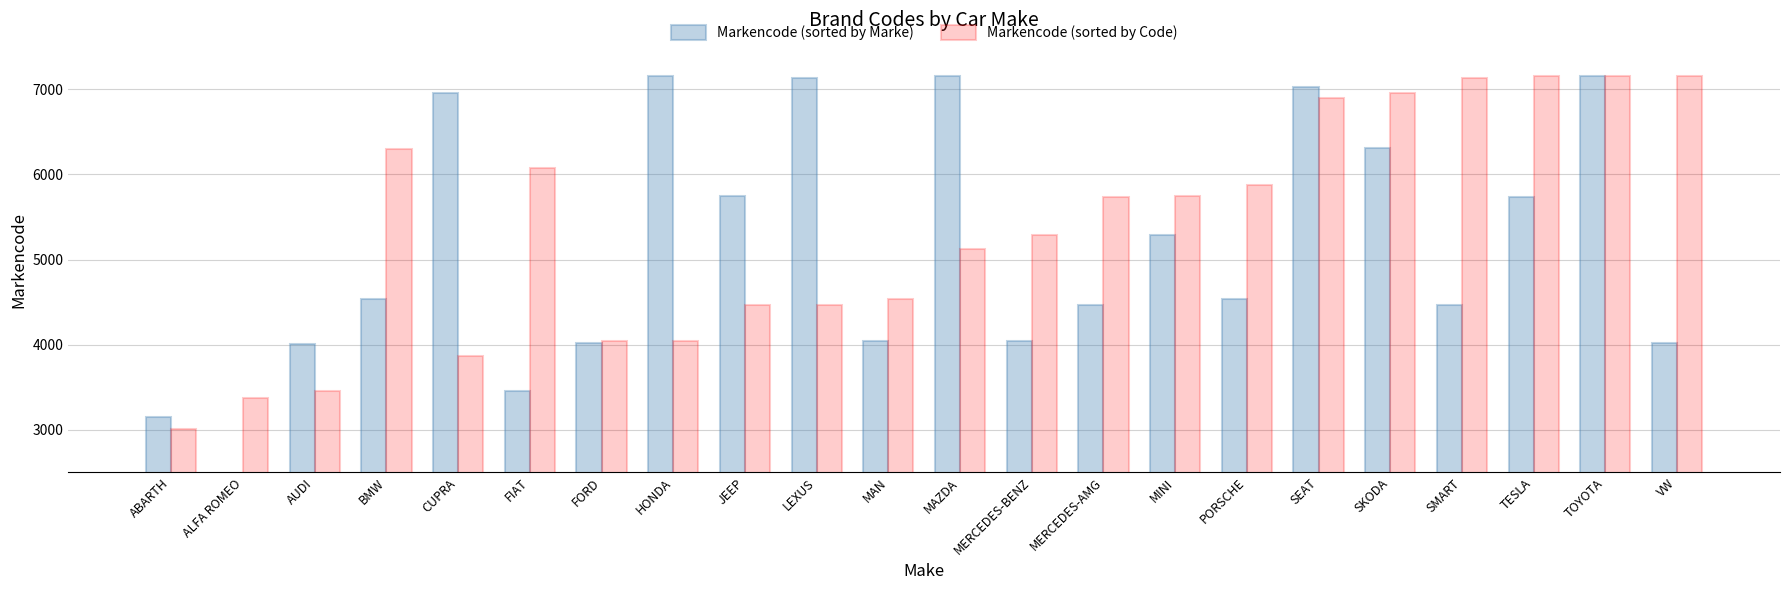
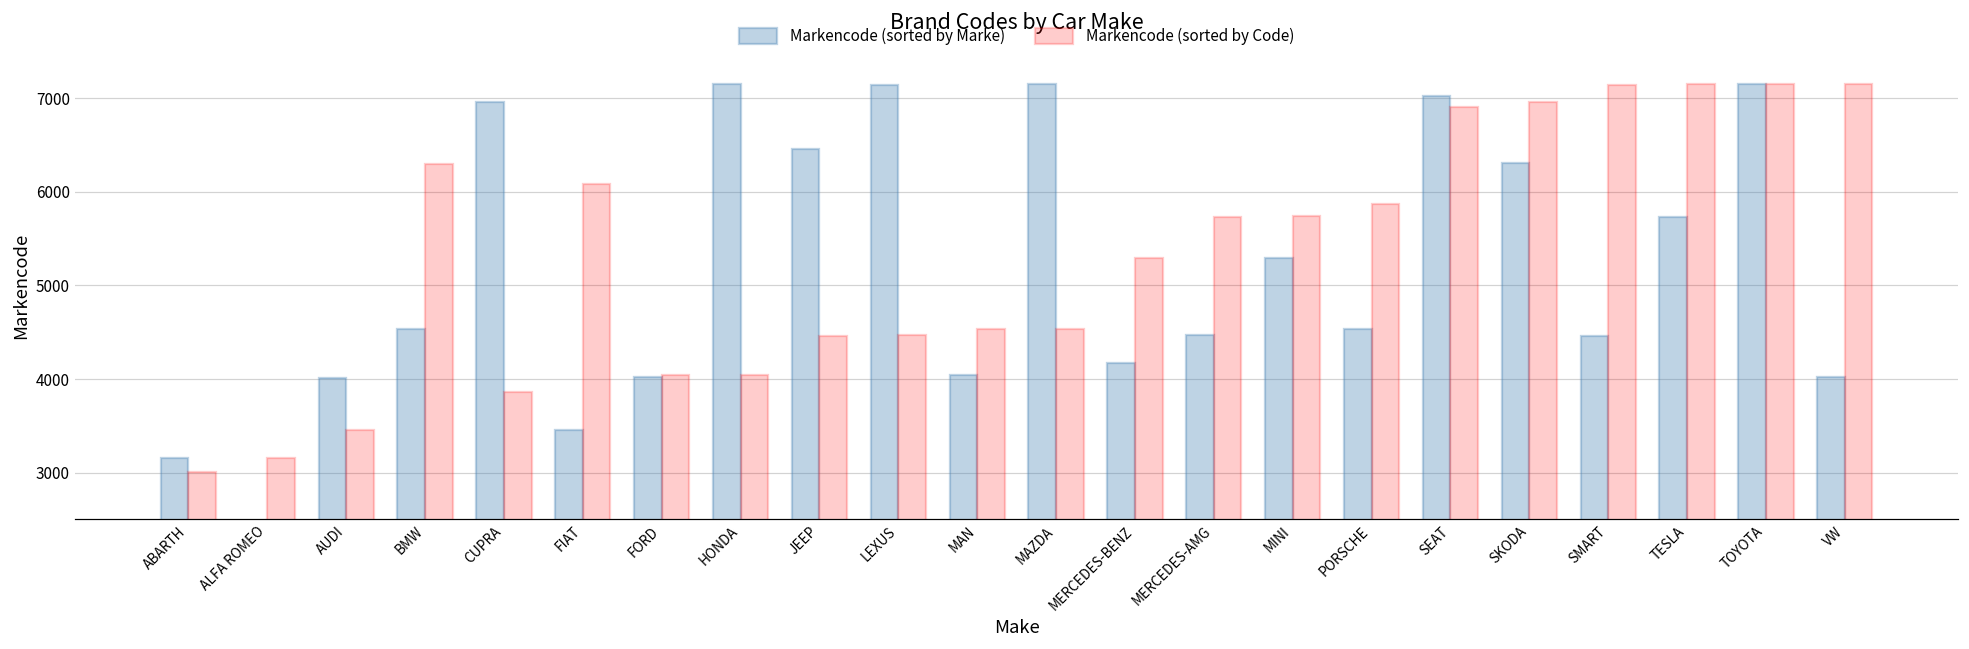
  {
    "Markencode (sorted by Marke)": {
      "ABARTH": 3200,
      "AUDI": 4000,
      "BMW": 4500,
      "CUPRA": 7000,
      "FIAT": 3500,
      "FORD": 4000,
      "HONDA": 7200,
-     "JEEP": 5700,
+     "JEEP": 6500,
      "LEXUS": 7100,
      "MAN": 4000,
      "MAZDA": 7200,
-     "MERCEDES-BENZ": 4000,
+     "MERCEDES-BENZ": 4200,
      "MERCEDES-AMG": 4500,
      "MINI": 5300,
      "PORSCHE": 4500,
      "SEAT": 7000,
      "SKODA": 6300,
      "SMART": 4500,
      "TESLA": 5700,
      "TOYOTA": 7200,
      "VW": 4000
    },
    "Markencode (sorted by Code)": {
      "ABARTH": 3000,
-     "ALFA ROMEO": 3400,
+     "ALFA ROMEO": 3200,
      "AUDI": 3500,
      "BMW": 6300,
      "CUPRA": 3900,
      "FIAT": 6100,
      "FORD": 4000,
      "HONDA": 4000,
      "JEEP": 4500,
      "LEXUS": 4500,
      "MAN": 4500,
-     "MAZDA": 5100,
+     "MAZDA": 4500,
      "MERCEDES-BENZ": 5300,
      "MERCEDES-AMG": 5700,
      "MINI": 5700,
      "PORSCHE": 5900,
      "SEAT": 6900,
      "SKODA": 7000,
      "SMART": 7100,
      "TESLA": 7200,
      "TOYOTA": 7200,
      "VW": 7200
    }
  }
